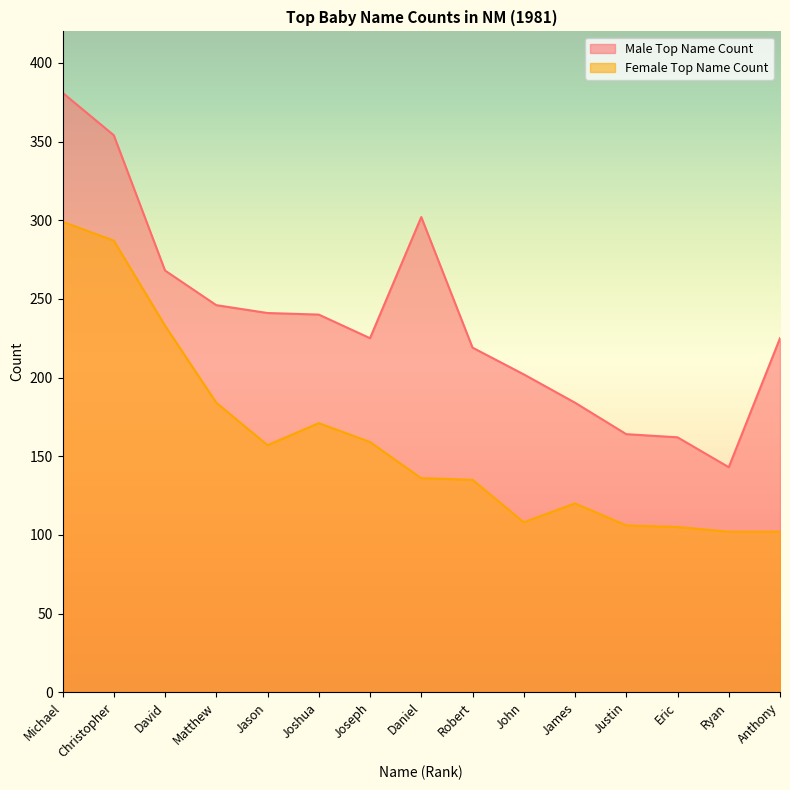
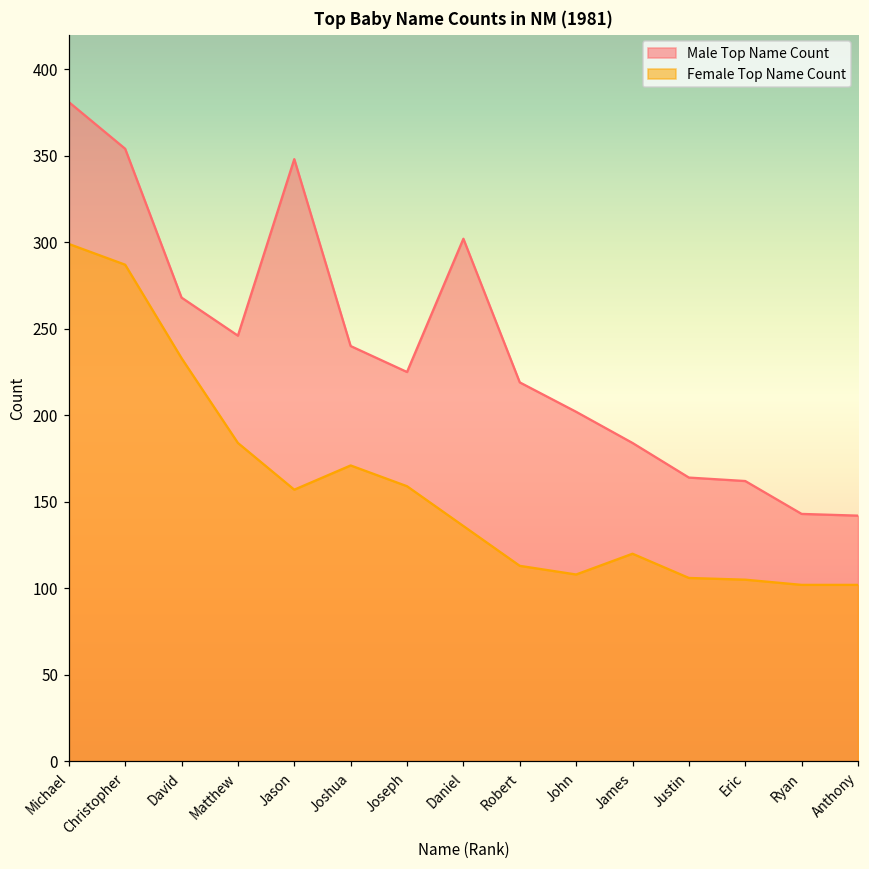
  {
    "Male Top Name Count": {
      "Michael": 381,
      "Christopher": 354,
      "David": 268,
      "Matthew": 246,
-     "Jason": 241,
+     "Jason": 348,
      "Joshua": 240,
      "Joseph": 225,
      "Daniel": 302,
      "Robert": 219,
      "John": 202,
      "James": 184,
      "Justin": 164,
      "Eric": 162,
      "Ryan": 143,
-     "Anthony": 225
+     "Anthony": 142
    },
    "Female Top Name Count": {
      "Michael": 299,
      "Christopher": 287,
      "David": 233,
      "Matthew": 184,
      "Jason": 157,
      "Joshua": 171,
      "Joseph": 159,
      "Daniel": 136,
-     "Robert": 135,
+     "Robert": 113,
      "John": 108,
      "James": 120,
      "Justin": 106,
      "Eric": 105,
      "Ryan": 102,
      "Anthony": 102
    }
  }
